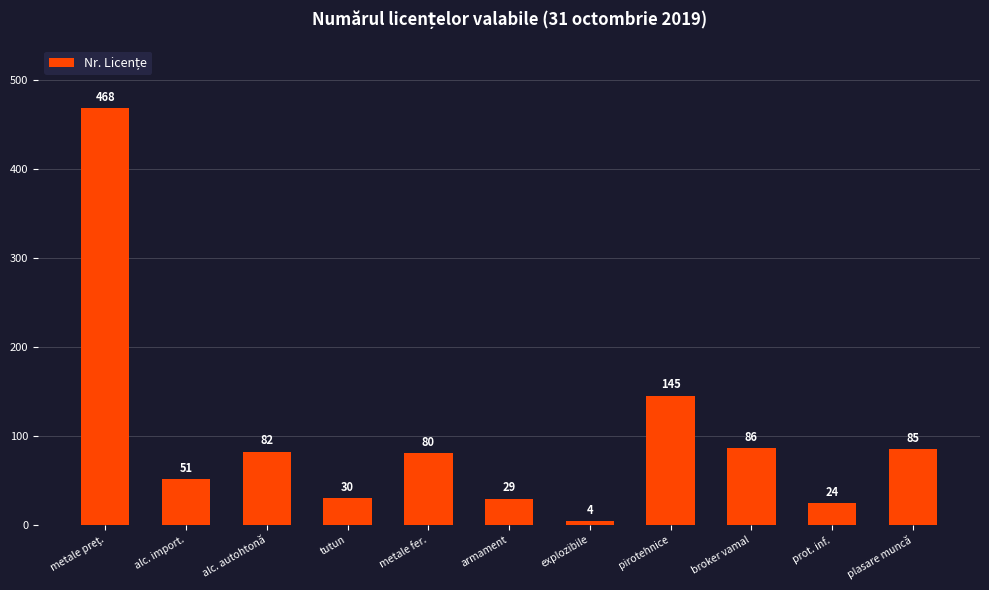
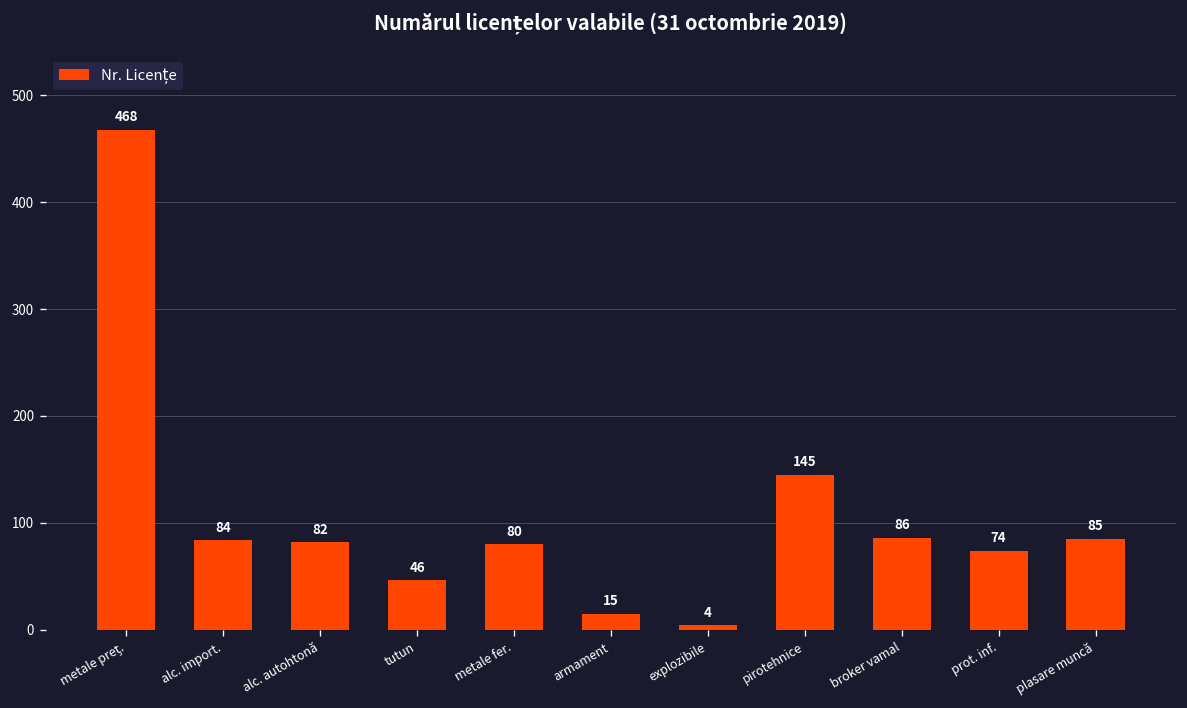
  {
    "metale preţ.": 468,
-   "alc. import.": 51,
+   "alc. import.": 84,
    "alc. autohtonă": 82,
-   "tutun": 30,
+   "tutun": 46,
    "metale fer.": 80,
-   "armament": 29,
+   "armament": 15,
    "explozibile": 4,
    "pirotehnice": 145,
    "broker vamal": 86,
-   "prot. inf.": 24,
+   "prot. inf.": 74,
    "plasare muncă": 85
  }
